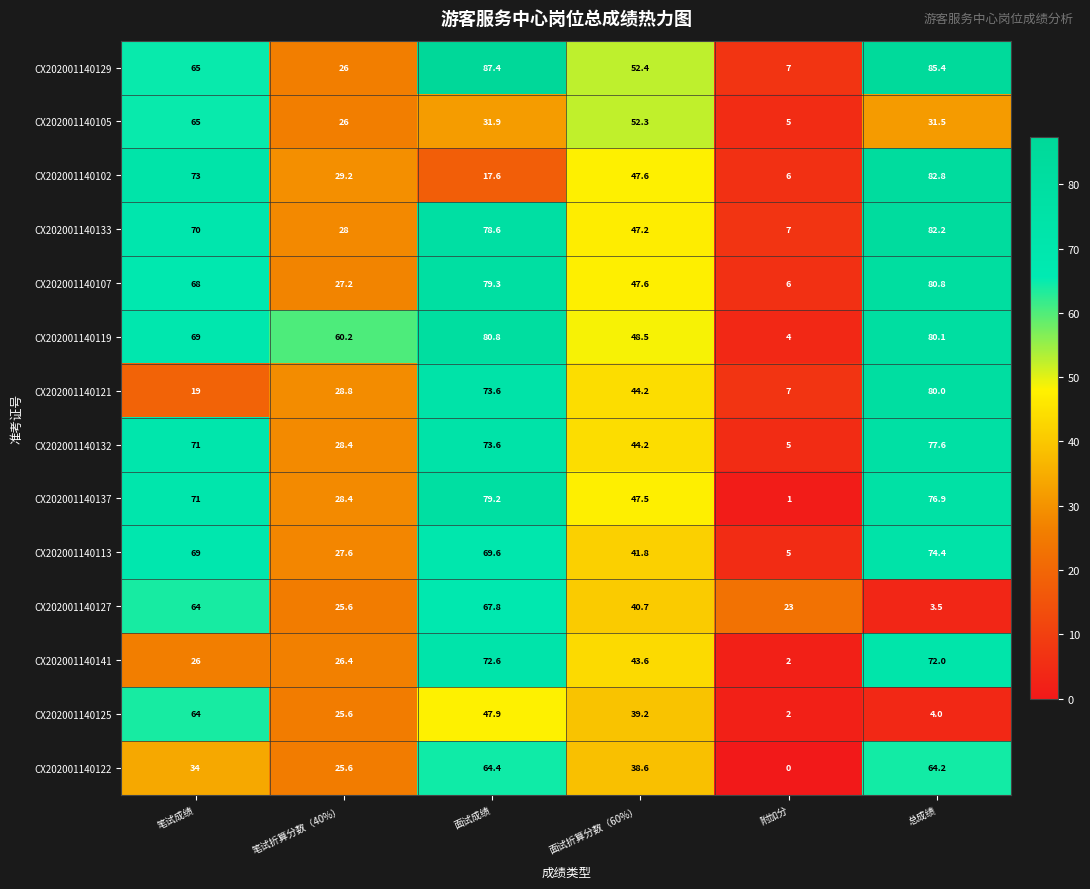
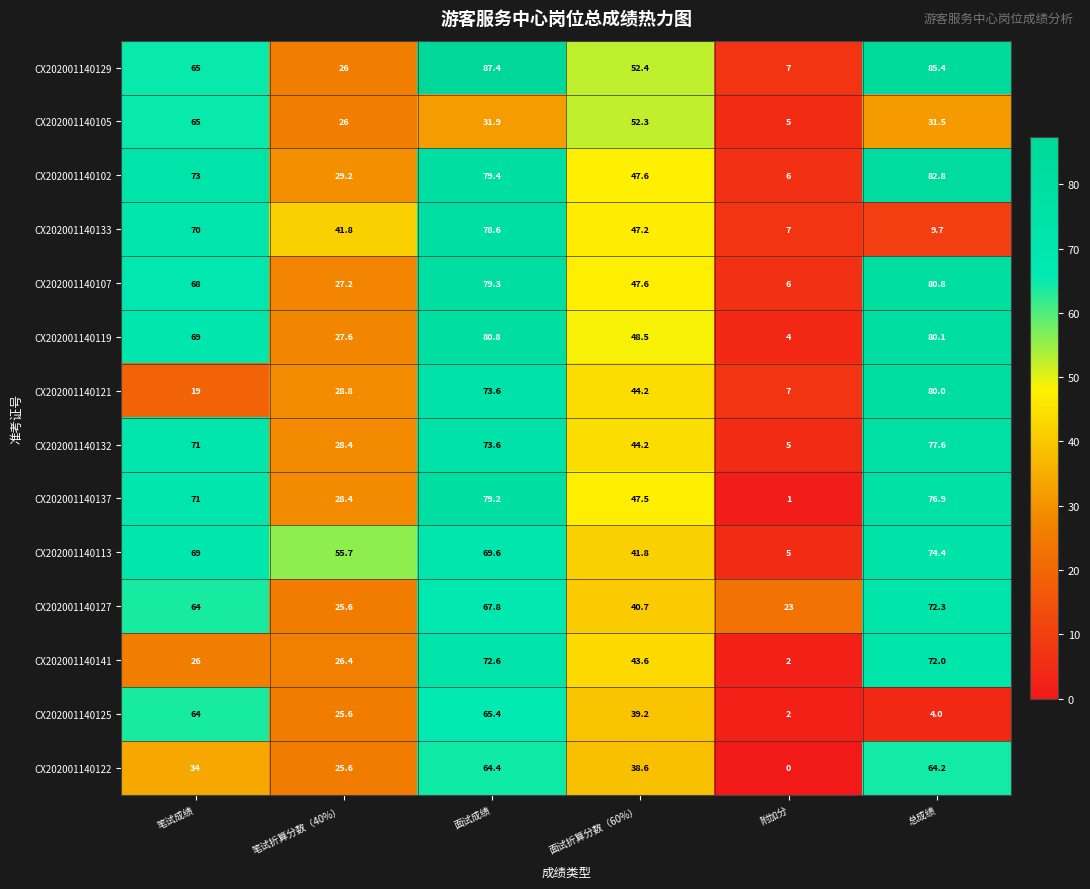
  {
    "CX202001140129": {
      "笔试成绩": 65,
      "笔试折算分数（40%）": 26,
      "面试成绩": 87.4,
      "面试折算分数（60%）": 52.4,
      "附加分": 7,
      "总成绩": 85.4
    },
    "CX202001140105": {
      "笔试成绩": 65,
      "笔试折算分数（40%）": 26,
      "面试成绩": 31.9,
      "面试折算分数（60%）": 52.3,
      "附加分": 5,
      "总成绩": 31.5
    },
    "CX202001140102": {
      "笔试成绩": 73,
      "笔试折算分数（40%）": 29.2,
-     "面试成绩": 17.6,
+     "面试成绩": 79.4,
      "面试折算分数（60%）": 47.6,
      "附加分": 6,
      "总成绩": 82.8
    },
    "CX202001140133": {
      "笔试成绩": 70,
-     "笔试折算分数（40%）": 28,
+     "笔试折算分数（40%）": 41.8,
      "面试成绩": 78.6,
      "面试折算分数（60%）": 47.2,
      "附加分": 7,
-     "总成绩": 82.2
+     "总成绩": 9.7
    },
    "CX202001140107": {
      "笔试成绩": 68,
      "笔试折算分数（40%）": 27.2,
      "面试成绩": 79.3,
      "面试折算分数（60%）": 47.6,
      "附加分": 6,
      "总成绩": 80.8
    },
    "CX202001140119": {
      "笔试成绩": 69,
-     "笔试折算分数（40%）": 60.2,
+     "笔试折算分数（40%）": 27.6,
      "面试成绩": 80.8,
      "面试折算分数（60%）": 48.5,
      "附加分": 4,
      "总成绩": 80.1
    },
    "CX202001140121": {
      "笔试成绩": 19,
      "笔试折算分数（40%）": 28.8,
      "面试成绩": 73.6,
      "面试折算分数（60%）": 44.2,
      "附加分": 7,
      "总成绩": 80.0
    },
    "CX202001140132": {
      "笔试成绩": 71,
      "笔试折算分数（40%）": 28.4,
      "面试成绩": 73.6,
      "面试折算分数（60%）": 44.2,
      "附加分": 5,
      "总成绩": 77.6
    },
    "CX202001140137": {
      "笔试成绩": 71,
      "笔试折算分数（40%）": 28.4,
      "面试成绩": 79.2,
      "面试折算分数（60%）": 47.5,
      "附加分": 1,
      "总成绩": 76.9
    },
    "CX202001140113": {
      "笔试成绩": 69,
-     "笔试折算分数（40%）": 27.6,
+     "笔试折算分数（40%）": 55.7,
      "面试成绩": 69.6,
      "面试折算分数（60%）": 41.8,
      "附加分": 5,
      "总成绩": 74.4
    },
    "CX202001140127": {
      "笔试成绩": 64,
      "笔试折算分数（40%）": 25.6,
      "面试成绩": 67.8,
      "面试折算分数（60%）": 40.7,
      "附加分": 23,
-     "总成绩": 3.5
+     "总成绩": 72.3
    },
    "CX202001140141": {
      "笔试成绩": 26,
      "笔试折算分数（40%）": 26.4,
      "面试成绩": 72.6,
      "面试折算分数（60%）": 43.6,
      "附加分": 2,
      "总成绩": 72.0
    },
    "CX202001140125": {
      "笔试成绩": 64,
      "笔试折算分数（40%）": 25.6,
-     "面试成绩": 47.9,
+     "面试成绩": 65.4,
      "面试折算分数（60%）": 39.2,
      "附加分": 2,
      "总成绩": 4.0
    },
    "CX202001140122": {
      "笔试成绩": 34,
      "笔试折算分数（40%）": 25.6,
      "面试成绩": 64.4,
      "面试折算分数（60%）": 38.6,
      "附加分": 0,
      "总成绩": 64.2
    }
  }
